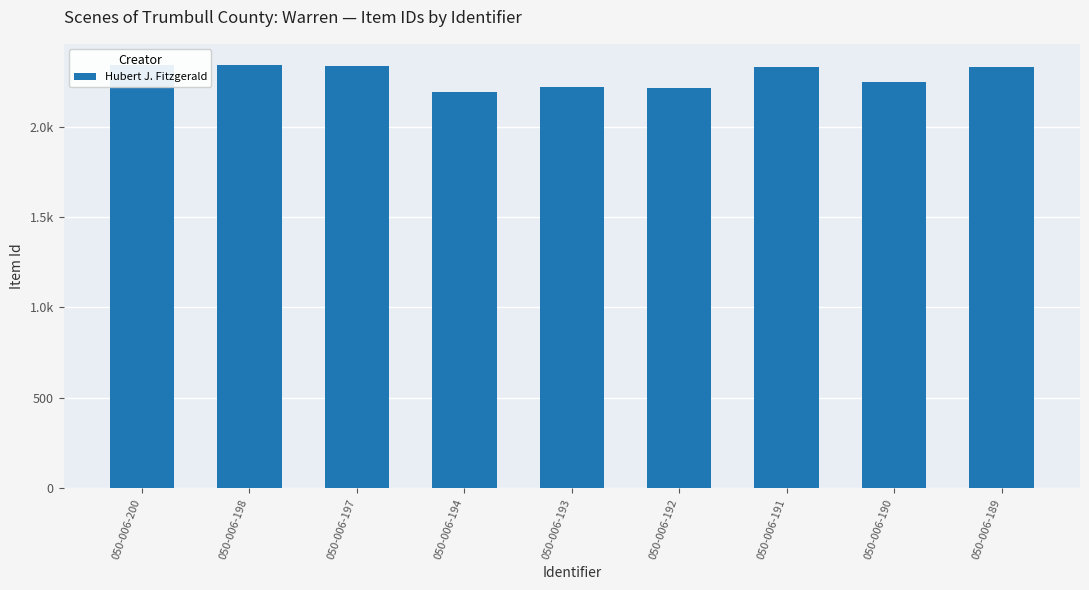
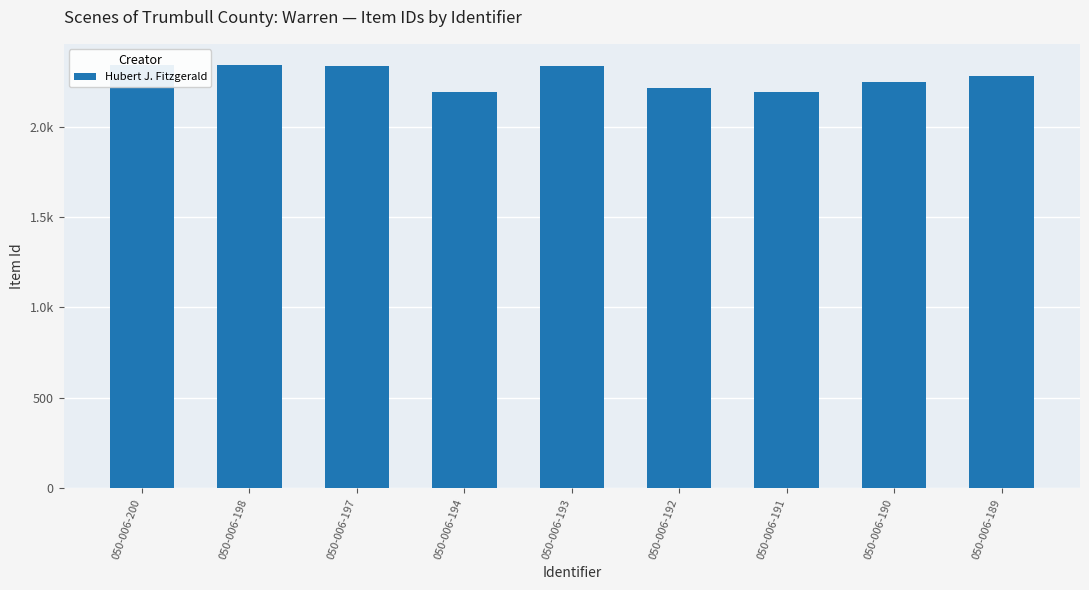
  {
    "050-006-198": 2340,
    "050-006-197": 2340,
    "050-006-194": 2190,
-   "050-006-193": 2220,
+   "050-006-193": 2340,
    "050-006-192": 2220,
-   "050-006-191": 2330,
+   "050-006-191": 2190,
    "050-006-190": 2250,
-   "050-006-189": 2330
+   "050-006-189": 2280
  }
